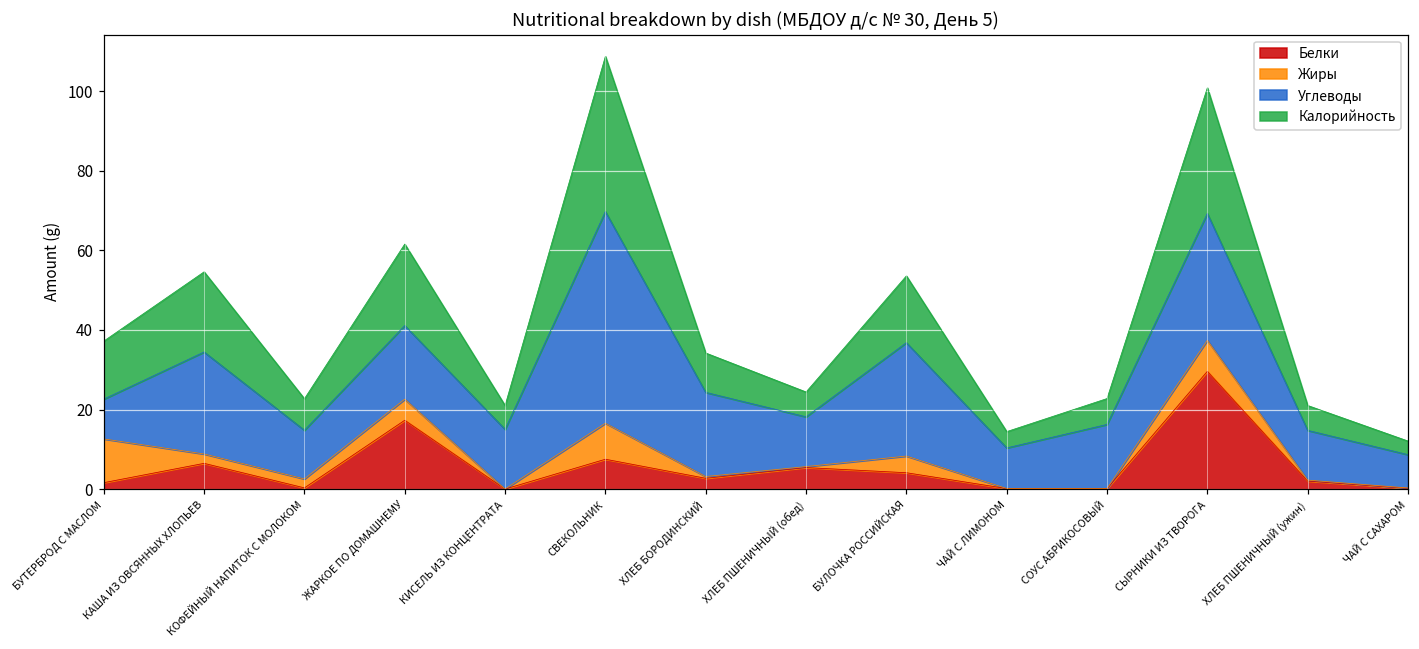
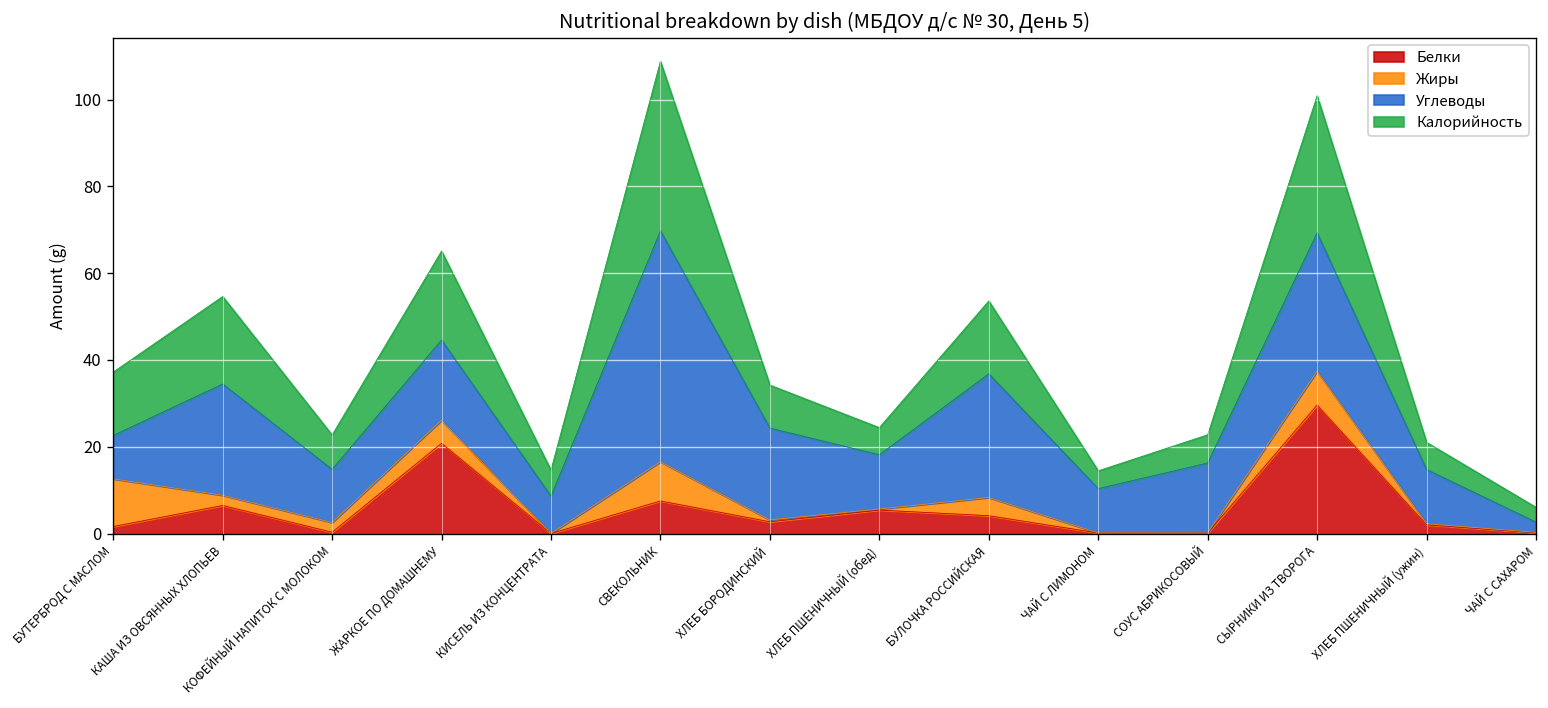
  {
    "Белки": {
      "БУТЕРБРОД С МАСЛОМ": 2,
      "КАША ИЗ ОВСЯННЫХ ХЛОПЬЕВ": 6,
      "КОФЕЙНЫЙ НАПИТОК С МОЛОКОМ": 0,
-     "ЖАРКОЕ ПО ДОМАШНЕМУ": 17,
+     "ЖАРКОЕ ПО ДОМАШНЕМУ": 21,
      "СВЕКОЛЬНИК": 7,
      "БУЛОЧКА РОССИЙСКАЯ": 4,
      "СЫРНИКИ ИЗ ТВОРОГА": 30
    },
    "Жиры": {
      "БУТЕРБРОД С МАСЛОМ": 11,
      "КАША ИЗ ОВСЯННЫХ ХЛОПЬЕВ": 2,
      "КОФЕЙНЫЙ НАПИТОК С МОЛОКОМ": 2,
      "ЖАРКОЕ ПО ДОМАШНЕМУ": 5,
      "СВЕКОЛЬНИК": 9,
      "БУЛОЧКА РОССИЙСКАЯ": 4,
      "СЫРНИКИ ИЗ ТВОРОГА": 8
    },
    "Углеводы": {
      "БУТЕРБРОД С МАСЛОМ": 10,
      "КАША ИЗ ОВСЯННЫХ ХЛОПЬЕВ": 26,
      "КОФЕЙНЫЙ НАПИТОК С МОЛОКОМ": 12,
      "ЖАРКОЕ ПО ДОМАШНЕМУ": 19,
-     "КИСЕЛЬ ИЗ КОНЦЕНТРАТА": 15,
+     "КИСЕЛЬ ИЗ КОНЦЕНТРАТА": 9,
      "СВЕКОЛЬНИК": 53,
      "ХЛЕБ БОРОДИНСКИЙ": 21,
      "ХЛЕБ ПШЕНИЧНЫЙ (обед)": 12,
      "БУЛОЧКА РОССИЙСКАЯ": 28,
      "ЧАЙ С ЛИМОНОМ": 10,
      "СОУС АБРИКОСОВЫЙ": 16,
      "СЫРНИКИ ИЗ ТВОРОГА": 32,
      "ХЛЕБ ПШЕНИЧНЫЙ (ужин)": 13,
-     "ЧАЙ С САХАРОМ": 8
+     "ЧАЙ С САХАРОМ": 2
    },
    "Калорийность": {
      "БУТЕРБРОД С МАСЛОМ": 15,
      "КАША ИЗ ОВСЯННЫХ ХЛОПЬЕВ": 20,
      "КОФЕЙНЫЙ НАПИТОК С МОЛОКОМ": 8,
      "ЖАРКОЕ ПО ДОМАШНЕМУ": 21,
      "КИСЕЛЬ ИЗ КОНЦЕНТРАТА": 6,
      "СВЕКОЛЬНИК": 39,
      "ХЛЕБ БОРОДИНСКИЙ": 10,
      "ХЛЕБ ПШЕНИЧНЫЙ (обед)": 6,
      "БУЛОЧКА РОССИЙСКАЯ": 17,
      "ЧАЙ С ЛИМОНОМ": 4,
      "СОУС АБРИКОСОВЫЙ": 7,
      "СЫРНИКИ ИЗ ТВОРОГА": 32,
      "ХЛЕБ ПШЕНИЧНЫЙ (ужин)": 6,
      "ЧАЙ С САХАРОМ": 3
    }
  }
